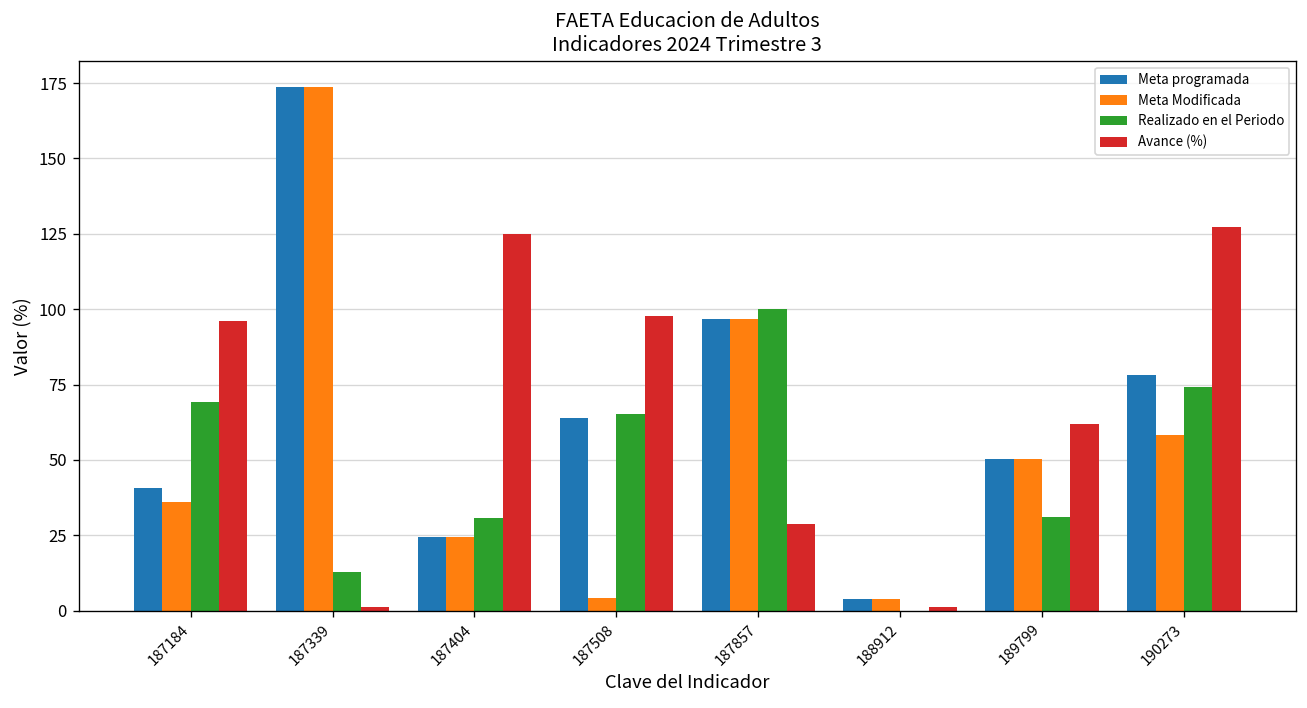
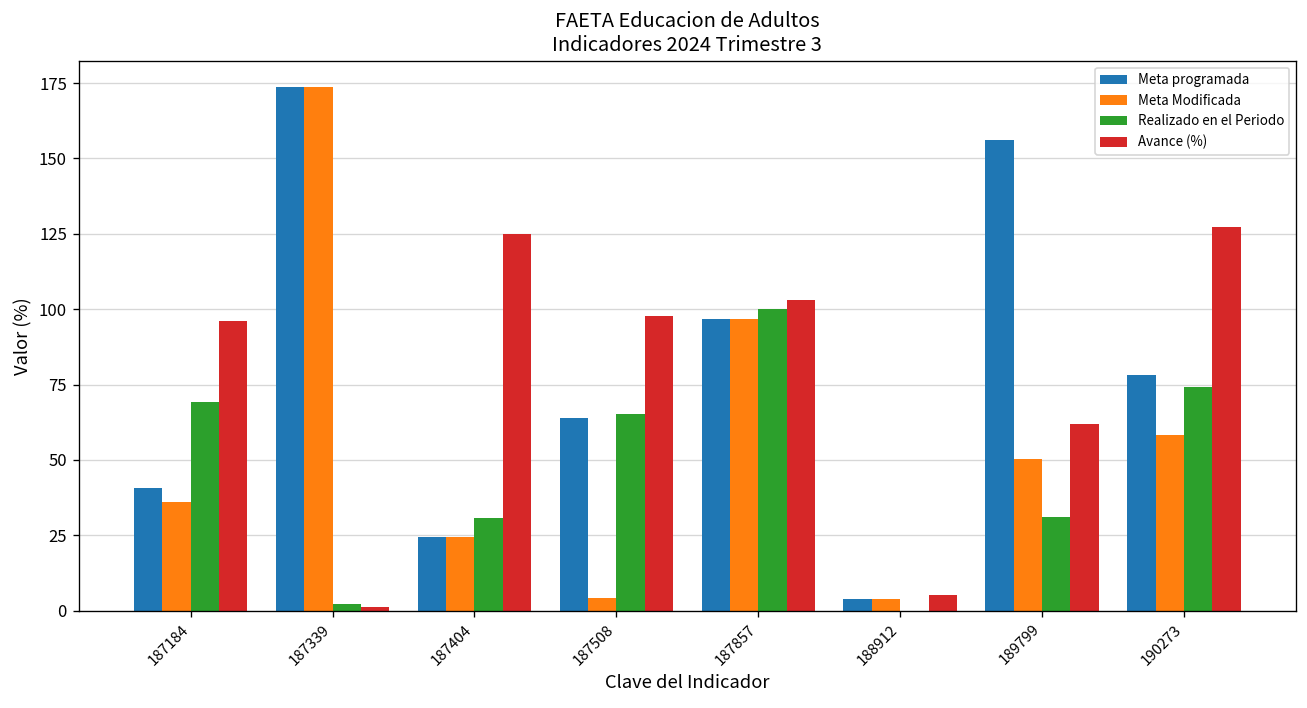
  {
    "Meta programada": {
      "187184": 41,
      "187339": 174,
      "187404": 24,
      "187508": 64,
      "187857": 97,
      "188912": 4,
-     "189799": 50,
+     "189799": 156,
      "190273": 78
    },
    "Meta Modificada": {
      "187184": 36,
      "187339": 174,
      "187404": 24,
      "187508": 4,
      "187857": 97,
      "188912": 4,
      "189799": 50,
      "190273": 58
    },
    "Realizado en el Periodo": {
      "187184": 69,
-     "187339": 13,
+     "187339": 2,
      "187404": 31,
      "187508": 65,
      "187857": 100,
      "189799": 31,
      "190273": 74
    },
    "Avance (%)": {
      "187184": 96,
      "187339": 1,
      "187404": 125,
      "187508": 98,
-     "187857": 29,
-     "188912": 1,
+     "187857": 103,
+     "188912": 5,
      "189799": 62,
      "190273": 127
    }
  }
